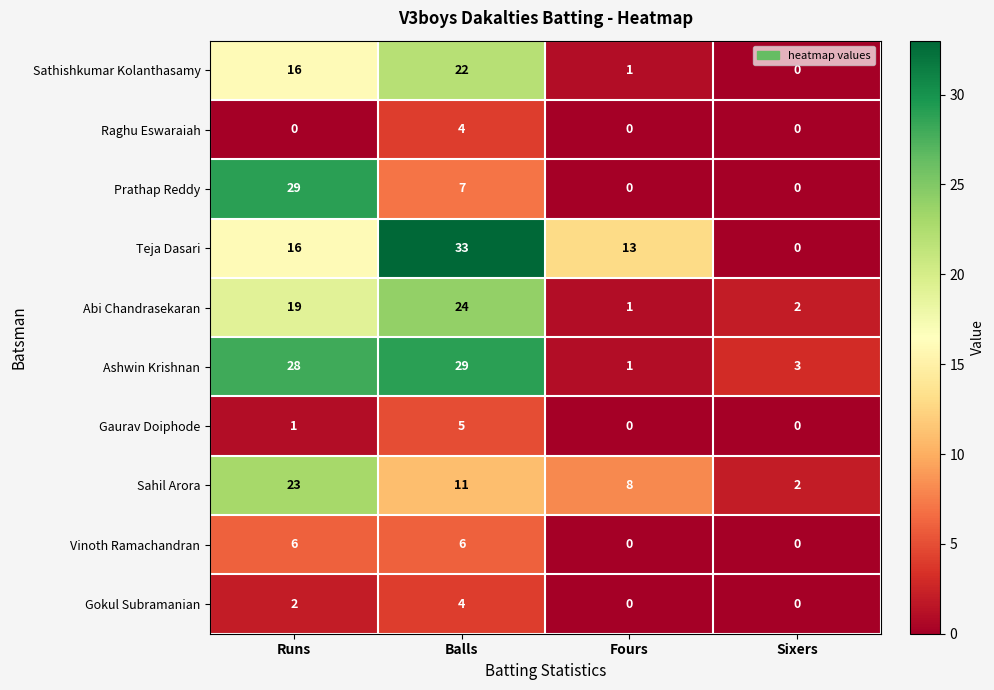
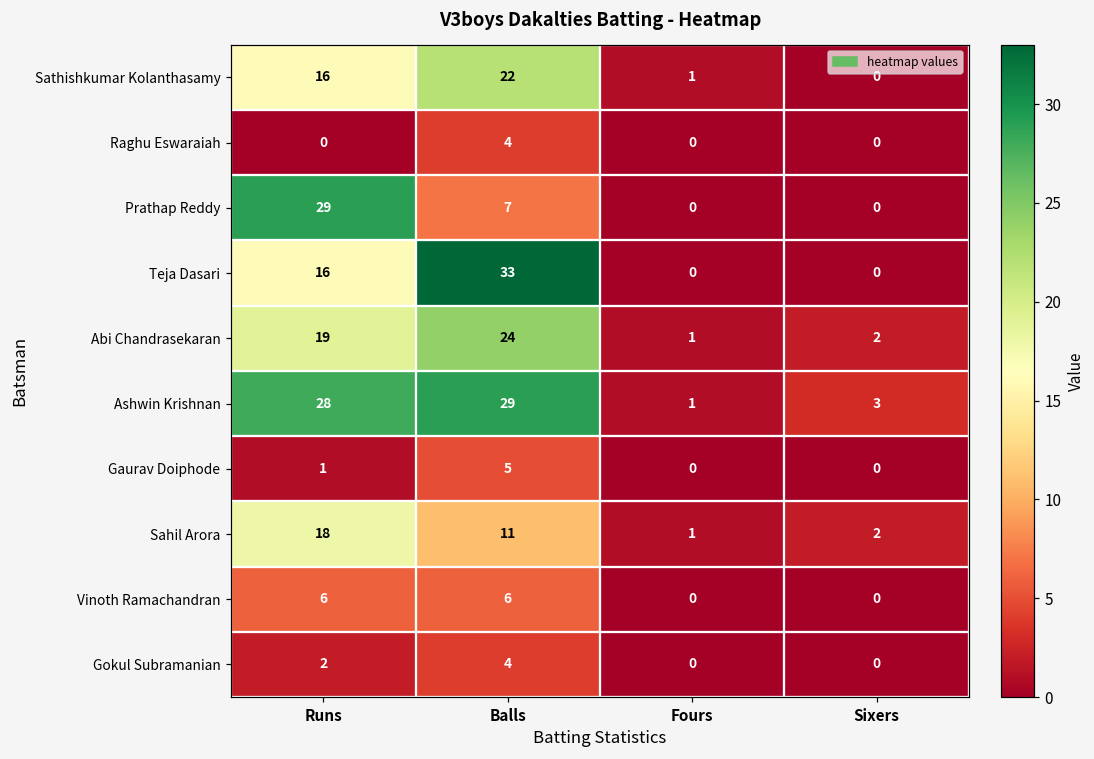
  {
    "Sathishkumar Kolanthasamy": {
      "Runs": 16,
      "Balls": 22,
      "Fours": 1
    },
    "Raghu Eswaraiah": {
      "Runs": 0,
      "Balls": 4,
      "Fours": 0,
      "Sixers": 0
    },
    "Prathap Reddy": {
      "Runs": 29,
      "Balls": 7,
      "Fours": 0,
      "Sixers": 0
    },
    "Teja Dasari": {
      "Runs": 16,
      "Balls": 33,
-     "Fours": 13,
+     "Fours": 0,
      "Sixers": 0
    },
    "Abi Chandrasekaran": {
      "Runs": 19,
      "Balls": 24,
      "Fours": 1,
      "Sixers": 2
    },
    "Ashwin Krishnan": {
      "Runs": 28,
      "Balls": 29,
      "Fours": 1,
      "Sixers": 3
    },
    "Gaurav Doiphode": {
      "Runs": 1,
      "Balls": 5,
      "Fours": 0,
      "Sixers": 0
    },
    "Sahil Arora": {
-     "Runs": 23,
+     "Runs": 18,
      "Balls": 11,
-     "Fours": 8,
+     "Fours": 1,
      "Sixers": 2
    },
    "Vinoth Ramachandran": {
      "Runs": 6,
      "Balls": 6,
      "Fours": 0,
      "Sixers": 0
    },
    "Gokul Subramanian": {
      "Runs": 2,
      "Balls": 4,
      "Fours": 0,
      "Sixers": 0
    }
  }
